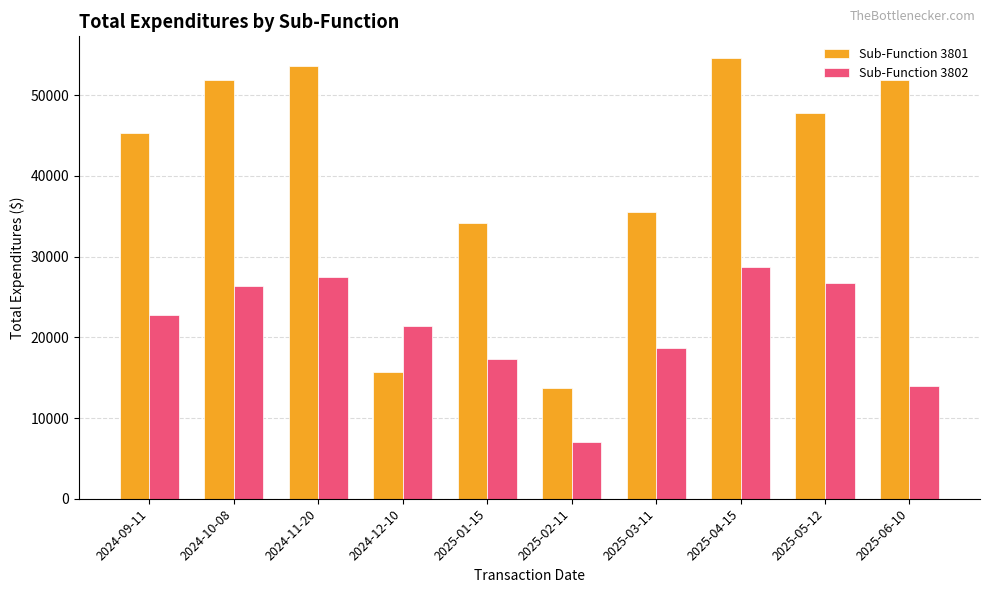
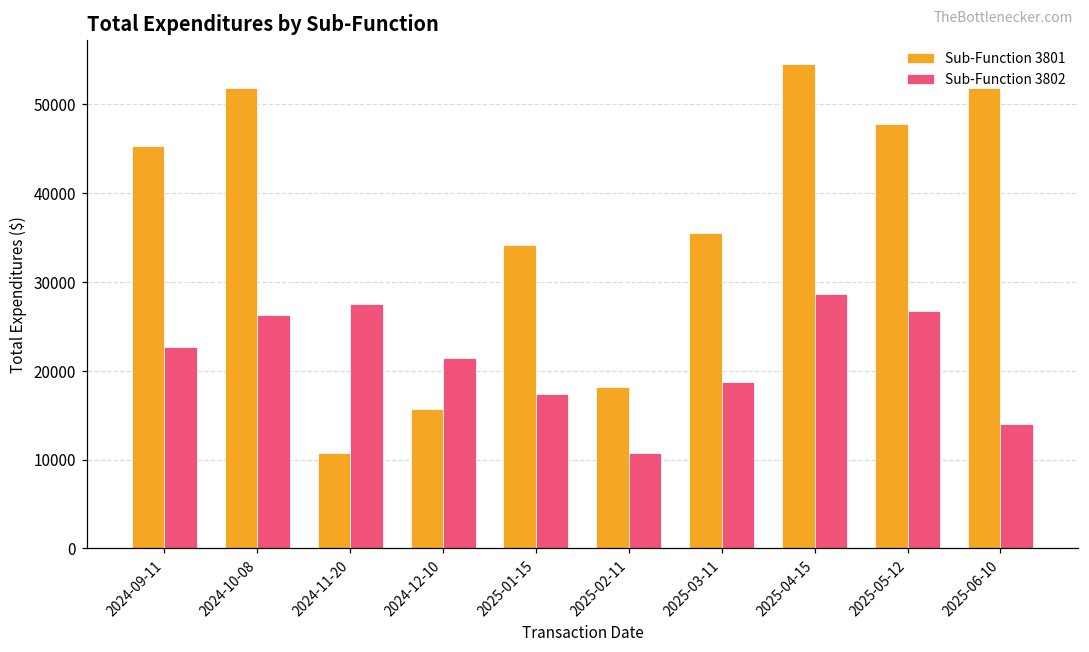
  {
    "Sub-Function 3801": {
      "2024-09-11": 45000,
      "2024-10-08": 52000,
-     "2024-11-20": 54000,
+     "2024-11-20": 11000,
      "2024-12-10": 16000,
      "2025-01-15": 34000,
-     "2025-02-11": 14000,
+     "2025-02-11": 18000,
      "2025-03-11": 35000,
      "2025-04-15": 55000,
      "2025-05-12": 48000,
      "2025-06-10": 52000
    },
    "Sub-Function 3802": {
      "2024-09-11": 23000,
      "2024-10-08": 26000,
      "2024-11-20": 27000,
      "2024-12-10": 21000,
      "2025-01-15": 17000,
-     "2025-02-11": 7000,
+     "2025-02-11": 11000,
      "2025-03-11": 19000,
      "2025-04-15": 29000,
      "2025-05-12": 27000,
      "2025-06-10": 14000
    }
  }
